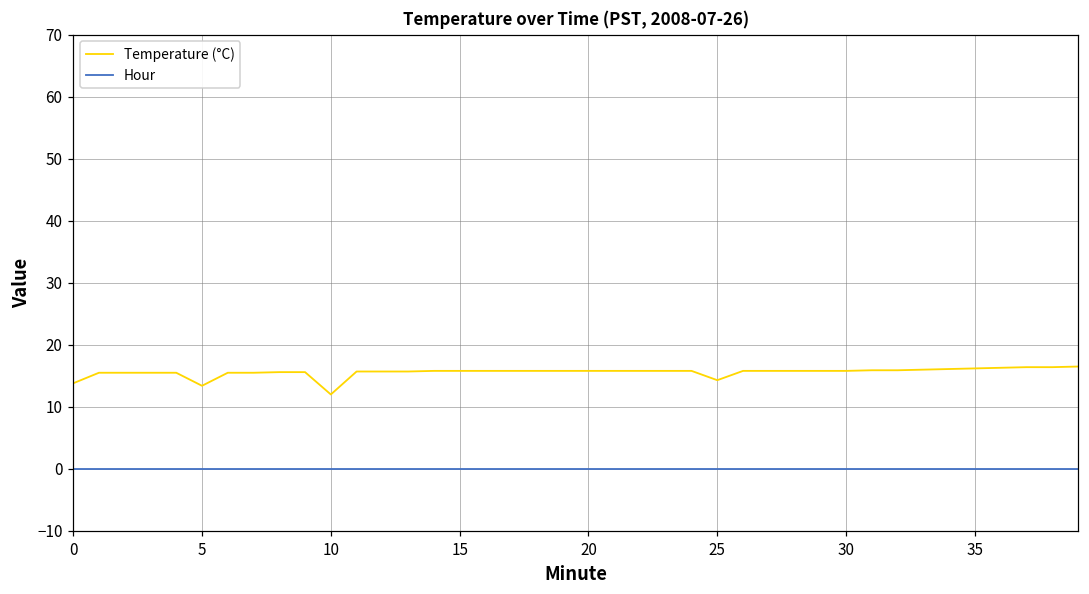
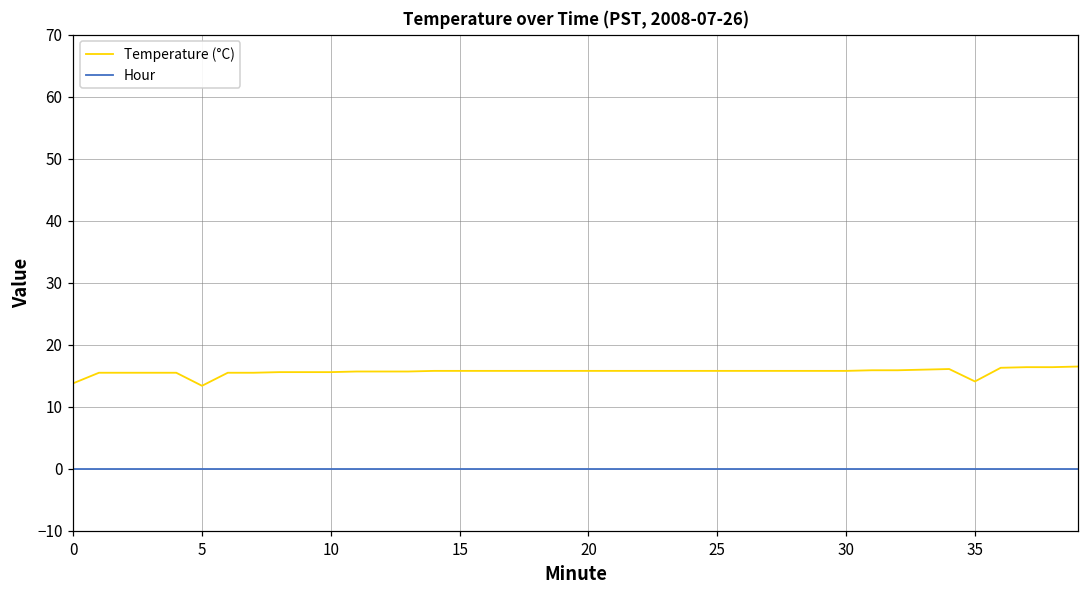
  {
    "Temperature (°C)": {
      "0": 14,
      "5": 13,
-     "10": 12,
+     "10": 16,
      "15": 16,
      "20": 16,
-     "25": 14,
+     "25": 16,
      "30": 16,
-     "35": 16
+     "35": 14
    },
    "Hour": {
      "0": 0,
      "5": 0,
      "10": 0,
      "15": 0,
      "20": 0,
      "25": 0,
      "30": 0,
      "35": 0
    }
  }
